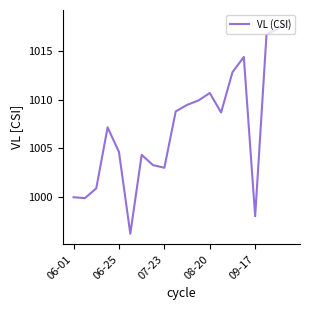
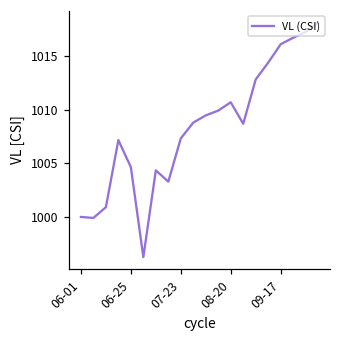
  {
    "06-01": 1000,
    "06-25": 1005,
-   "07-23": 1003,
+   "07-23": 1007,
    "08-20": 1011,
-   "09-17": 998
+   "09-17": 1016
  }
